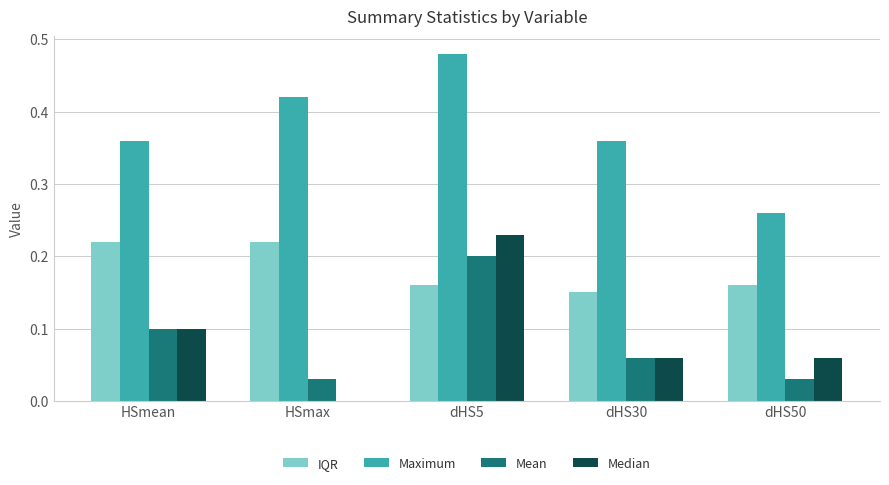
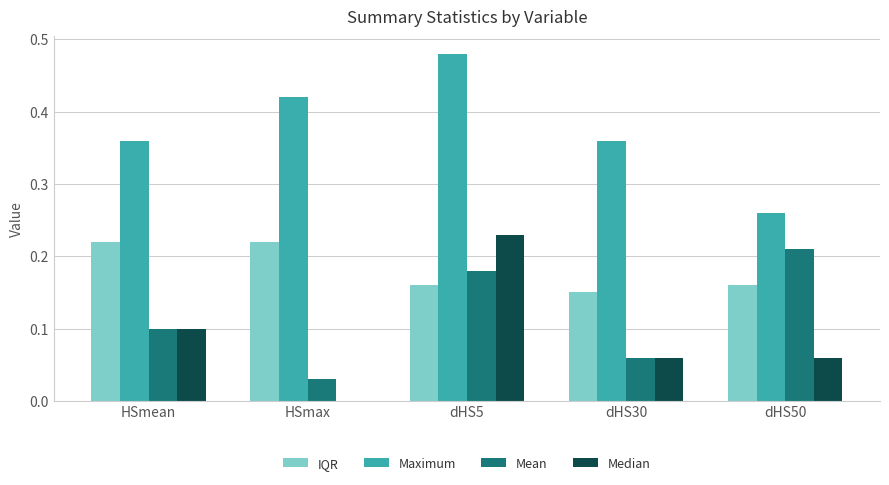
  {
    "IQR": {
      "HSmean": 0.22,
      "HSmax": 0.22,
      "dHS5": 0.16,
      "dHS30": 0.15,
      "dHS50": 0.16
    },
    "Maximum": {
      "HSmean": 0.36,
      "HSmax": 0.42,
      "dHS5": 0.48,
      "dHS30": 0.36,
      "dHS50": 0.26
    },
    "Mean": {
      "HSmean": 0.10,
      "HSmax": 0.03,
-     "dHS5": 0.20,
+     "dHS5": 0.18,
      "dHS30": 0.06,
-     "dHS50": 0.03
+     "dHS50": 0.21
    },
    "Median": {
      "HSmean": 0.10,
      "HSmax": 0.00,
      "dHS5": 0.23,
      "dHS30": 0.06,
      "dHS50": 0.06
    }
  }
